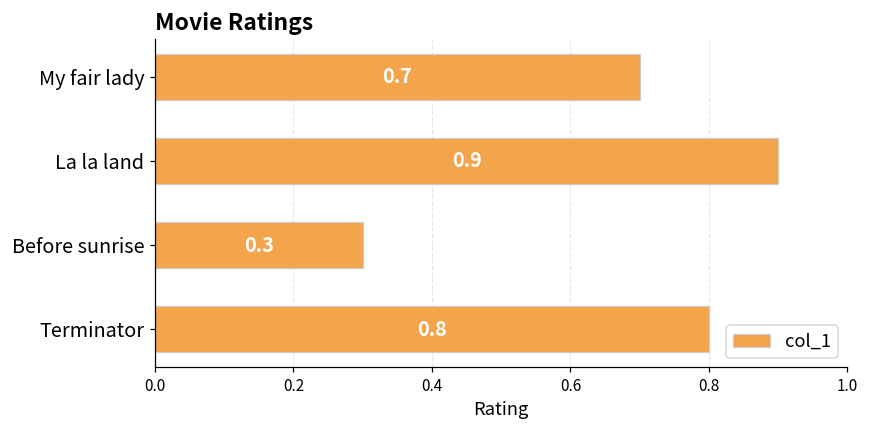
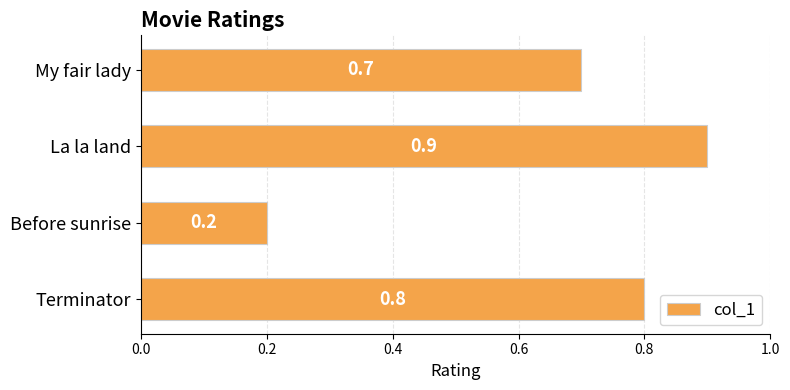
  {
    "My fair lady": 0.7,
    "La la land": 0.9,
-   "Before sunrise": 0.3,
+   "Before sunrise": 0.2,
    "Terminator": 0.8
  }
